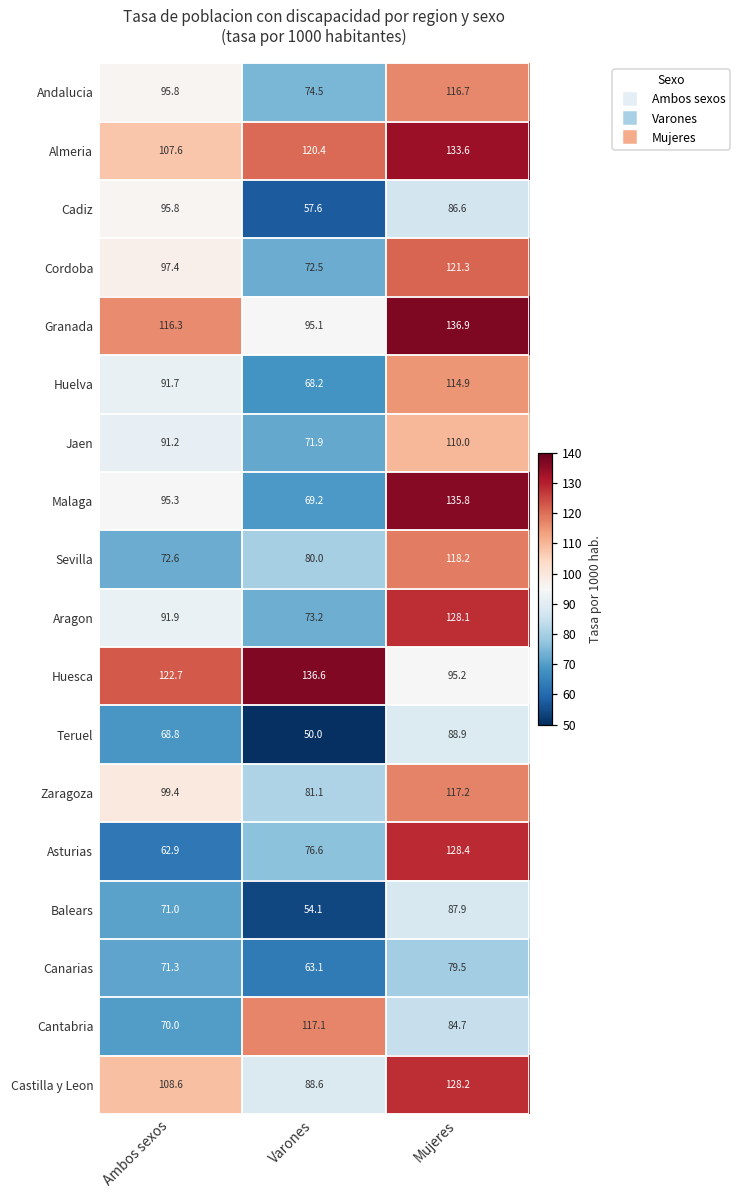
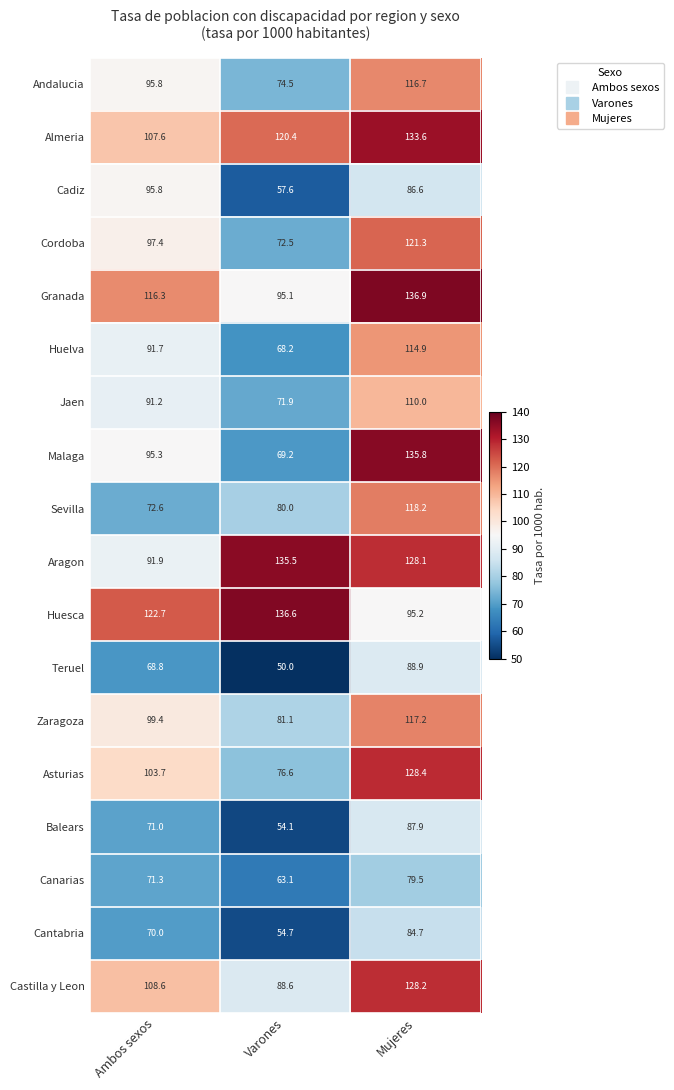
  {
    "Andalucia": {
      "Ambos sexos": 95.8,
      "Varones": 74.5,
      "Mujeres": 116.7
    },
    "Almeria": {
      "Ambos sexos": 107.6,
      "Varones": 120.4,
      "Mujeres": 133.6
    },
    "Cadiz": {
      "Ambos sexos": 95.8,
      "Varones": 57.6,
      "Mujeres": 86.6
    },
    "Cordoba": {
      "Ambos sexos": 97.4,
      "Varones": 72.5,
      "Mujeres": 121.3
    },
    "Granada": {
      "Ambos sexos": 116.3,
      "Varones": 95.1,
      "Mujeres": 136.9
    },
    "Huelva": {
      "Ambos sexos": 91.7,
      "Varones": 68.2,
      "Mujeres": 114.9
    },
    "Jaen": {
      "Ambos sexos": 91.2,
      "Varones": 71.9,
      "Mujeres": 110.0
    },
    "Malaga": {
      "Ambos sexos": 95.3,
      "Varones": 69.2,
      "Mujeres": 135.8
    },
    "Sevilla": {
      "Ambos sexos": 72.6,
      "Varones": 80.0,
      "Mujeres": 118.2
    },
    "Aragon": {
      "Ambos sexos": 91.9,
-     "Varones": 73.2,
+     "Varones": 135.5,
      "Mujeres": 128.1
    },
    "Huesca": {
      "Ambos sexos": 122.7,
      "Varones": 136.6,
      "Mujeres": 95.2
    },
    "Teruel": {
      "Ambos sexos": 68.8,
      "Varones": 50.0,
      "Mujeres": 88.9
    },
    "Zaragoza": {
      "Ambos sexos": 99.4,
      "Varones": 81.1,
      "Mujeres": 117.2
    },
    "Asturias": {
-     "Ambos sexos": 62.9,
+     "Ambos sexos": 103.7,
      "Varones": 76.6,
      "Mujeres": 128.4
    },
    "Balears": {
      "Ambos sexos": 71.0,
      "Varones": 54.1,
      "Mujeres": 87.9
    },
    "Canarias": {
      "Ambos sexos": 71.3,
      "Varones": 63.1,
      "Mujeres": 79.5
    },
    "Cantabria": {
      "Ambos sexos": 70.0,
-     "Varones": 117.1,
+     "Varones": 54.7,
      "Mujeres": 84.7
    },
    "Castilla y Leon": {
      "Ambos sexos": 108.6,
      "Varones": 88.6,
      "Mujeres": 128.2
    }
  }
